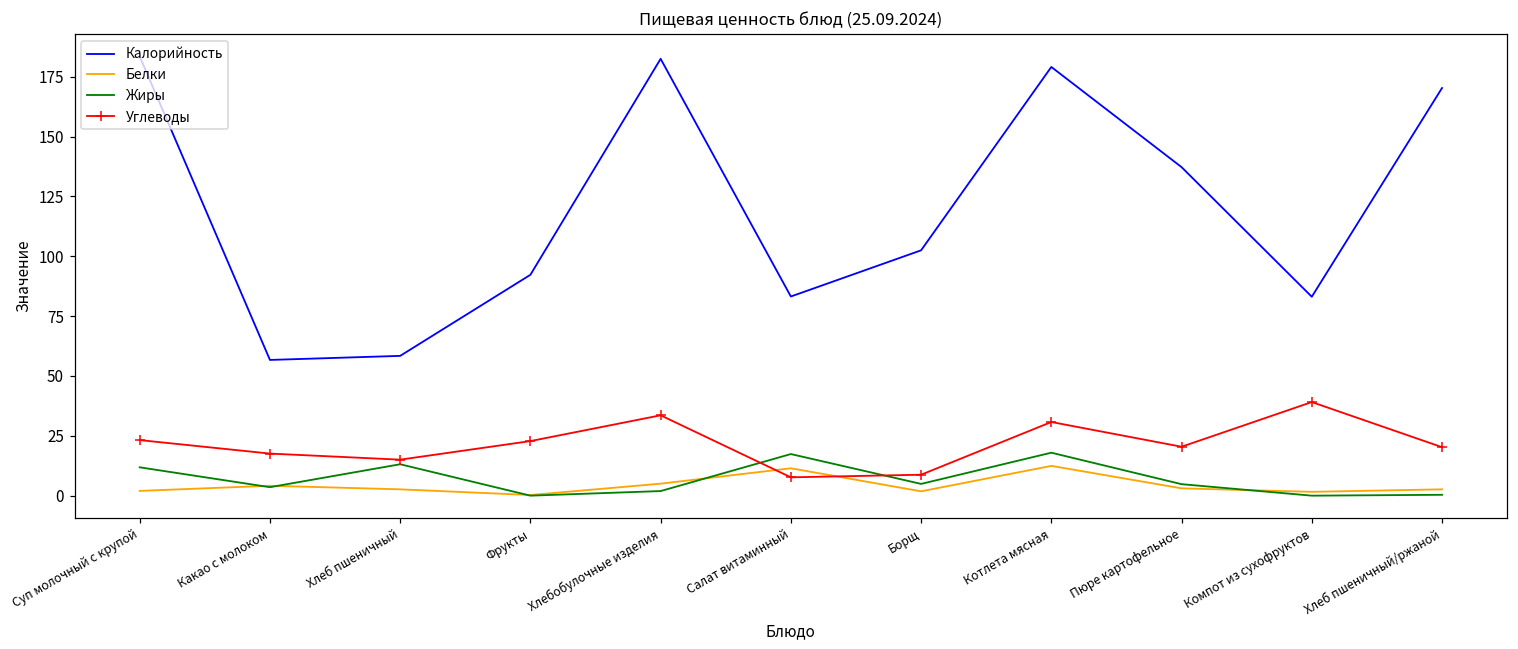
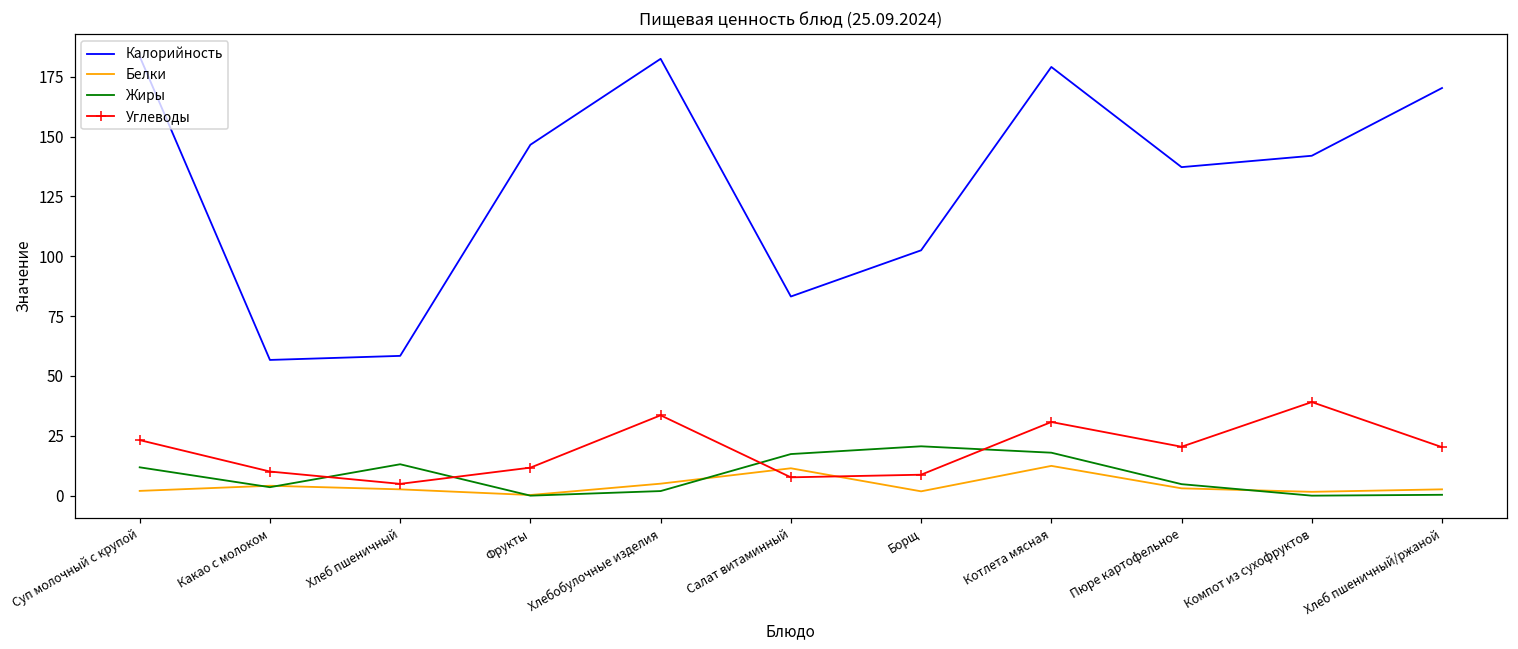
  {
    "Калорийность": {
      "Какао с молоком": 57,
      "Хлеб пшеничный": 58,
-     "Фрукты": 92,
+     "Фрукты": 147,
      "Хлебобулочные изделия": 183,
      "Салат витаминный": 83,
      "Борщ": 103,
      "Котлета мясная": 179,
      "Пюре картофельное": 137,
-     "Компот из сухофруктов": 83,
+     "Компот из сухофруктов": 142,
      "Хлеб пшеничный/ржаной": 170
    },
    "Белки": {
      "Суп молочный с крупой": 2,
      "Хлеб пшеничный": 3,
      "Хлебобулочные изделия": 5,
      "Салат витаминный": 11,
      "Борщ": 2,
      "Котлета мясная": 12,
      "Пюре картофельное": 3,
      "Компот из сухофруктов": 2,
      "Хлеб пшеничный/ржаной": 3
    },
    "Жиры": {
      "Суп молочный с крупой": 12,
      "Хлеб пшеничный": 13,
      "Хлебобулочные изделия": 2,
      "Салат витаминный": 17,
-     "Борщ": 5,
+     "Борщ": 21,
      "Котлета мясная": 18,
      "Пюре картофельное": 5,
      "Компот из сухофруктов": 0,
      "Хлеб пшеничный/ржаной": 0
    },
    "Углеводы": {
      "Суп молочный с крупой": 23,
-     "Какао с молоком": 18,
-     "Хлеб пшеничный": 15,
-     "Фрукты": 23,
+     "Какао с молоком": 10,
+     "Хлеб пшеничный": 5,
+     "Фрукты": 12,
      "Хлебобулочные изделия": 34,
      "Салат витаминный": 8,
      "Борщ": 9,
      "Котлета мясная": 31,
      "Пюре картофельное": 20,
      "Компот из сухофруктов": 39,
      "Хлеб пшеничный/ржаной": 20
    }
  }
